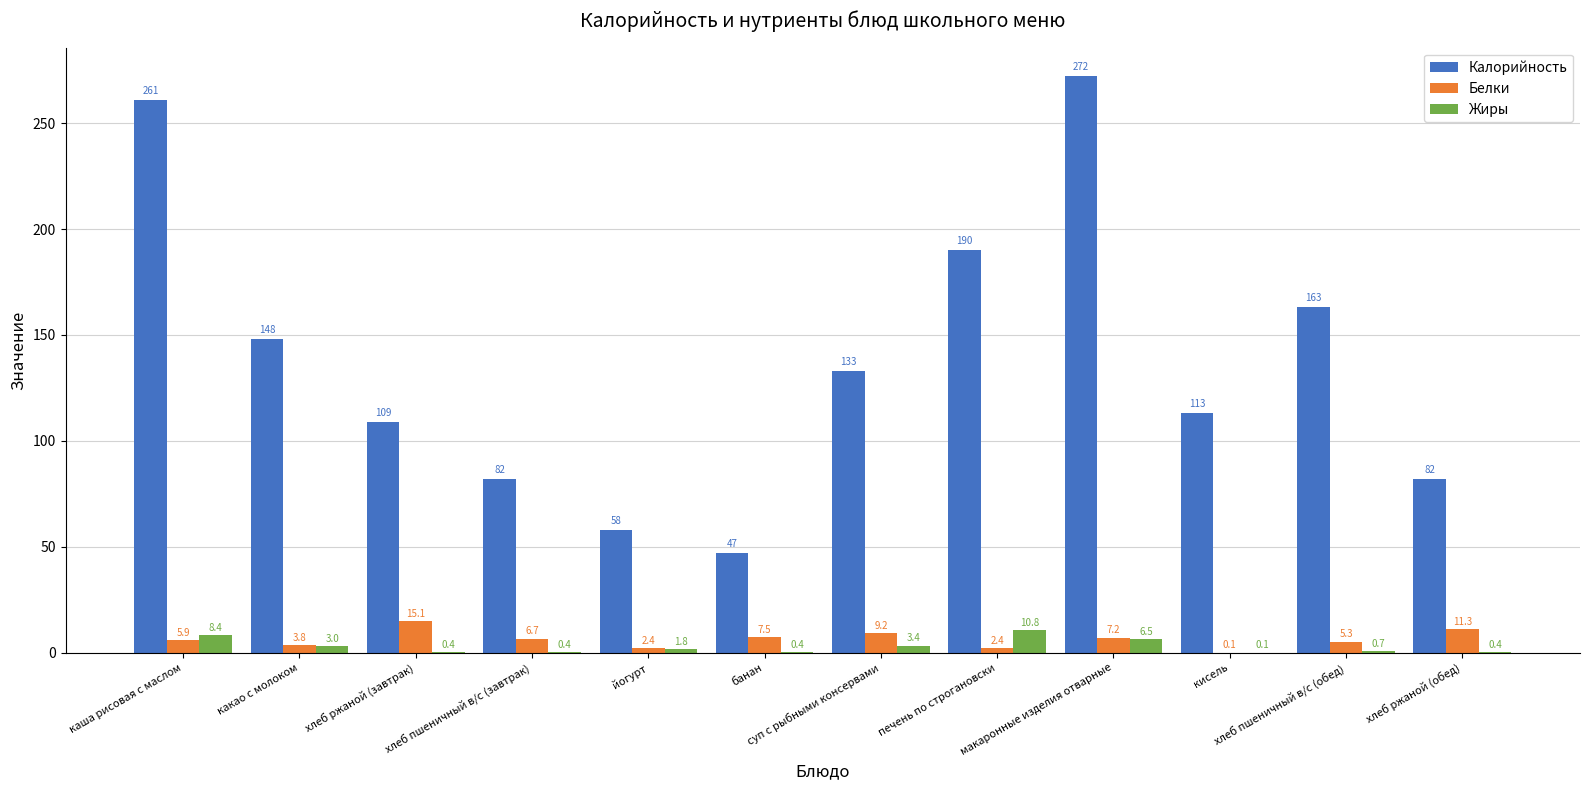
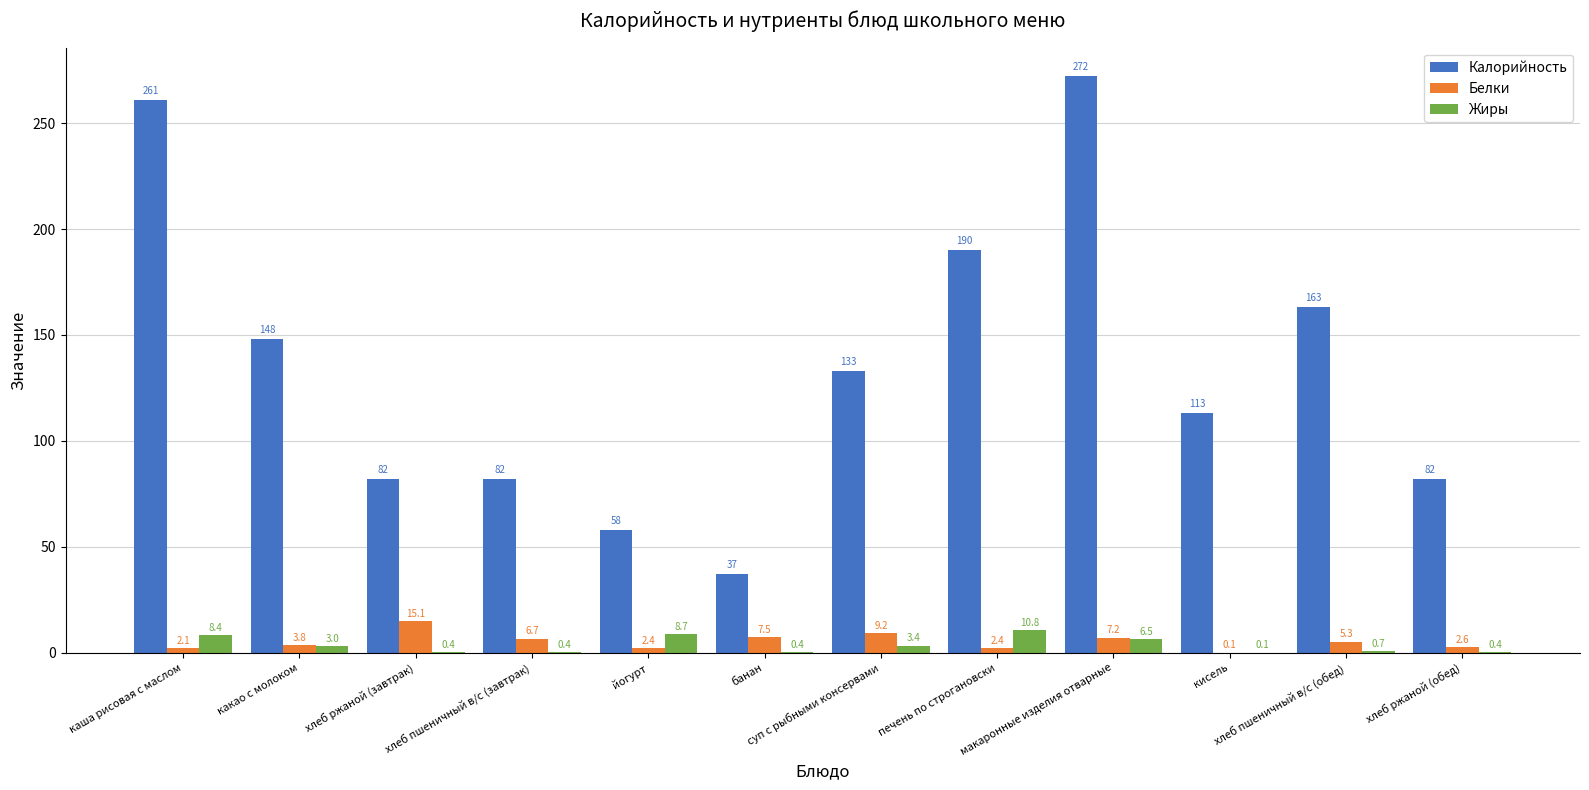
  {
    "Калорийность": {
      "каша рисовая с маслом": 261,
      "какао с молоком": 148,
-     "хлеб ржаной (завтрак)": 109,
+     "хлеб ржаной (завтрак)": 82,
      "хлеб пшеничный в/с (завтрак)": 82,
      "йогурт": 58,
-     "банан": 47,
+     "банан": 37,
      "суп с рыбными консервами": 133,
      "печень по строгановски": 190,
      "макаронные изделия отварные": 272,
      "кисель": 113,
      "хлеб пшеничный в/с (обед)": 163,
      "хлеб ржаной (обед)": 82
    },
    "Белки": {
-     "каша рисовая с маслом": 5.9,
+     "каша рисовая с маслом": 2.1,
      "какао с молоком": 3.8,
      "хлеб ржаной (завтрак)": 15.1,
      "хлеб пшеничный в/с (завтрак)": 6.7,
      "йогурт": 2.4,
      "банан": 7.5,
      "суп с рыбными консервами": 9.2,
      "печень по строгановски": 2.4,
      "макаронные изделия отварные": 7.2,
      "кисель": 0.1,
      "хлеб пшеничный в/с (обед)": 5.3,
-     "хлеб ржаной (обед)": 11.3
+     "хлеб ржаной (обед)": 2.6
    },
    "Жиры": {
      "каша рисовая с маслом": 8.4,
      "какао с молоком": 3.0,
      "хлеб ржаной (завтрак)": 0.4,
      "хлеб пшеничный в/с (завтрак)": 0.4,
-     "йогурт": 1.8,
+     "йогурт": 8.7,
      "банан": 0.4,
      "суп с рыбными консервами": 3.4,
      "печень по строгановски": 10.8,
      "макаронные изделия отварные": 6.5,
      "кисель": 0.1,
      "хлеб пшеничный в/с (обед)": 0.7,
      "хлеб ржаной (обед)": 0.4
    }
  }
